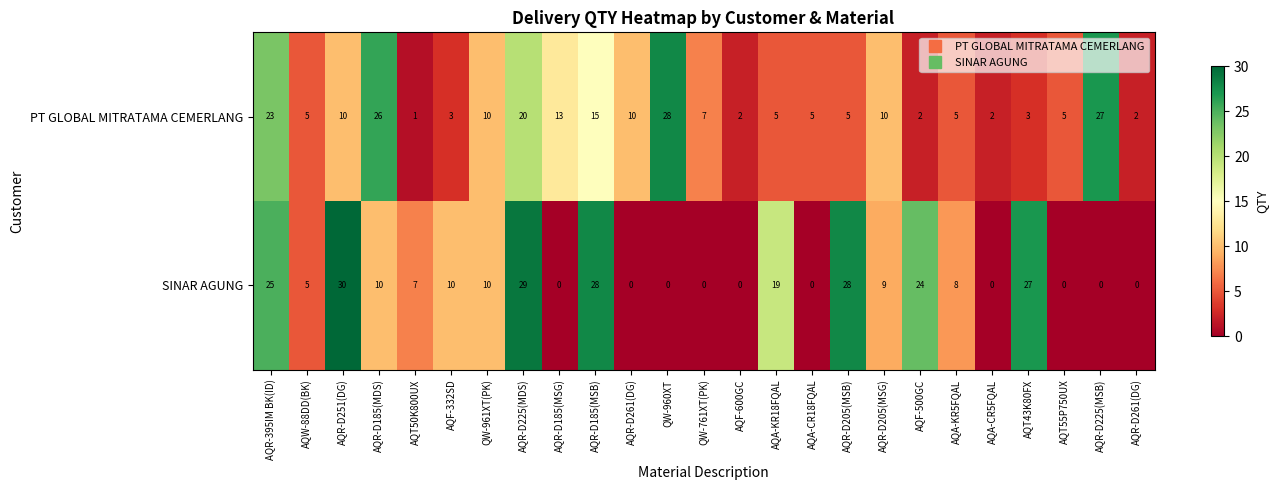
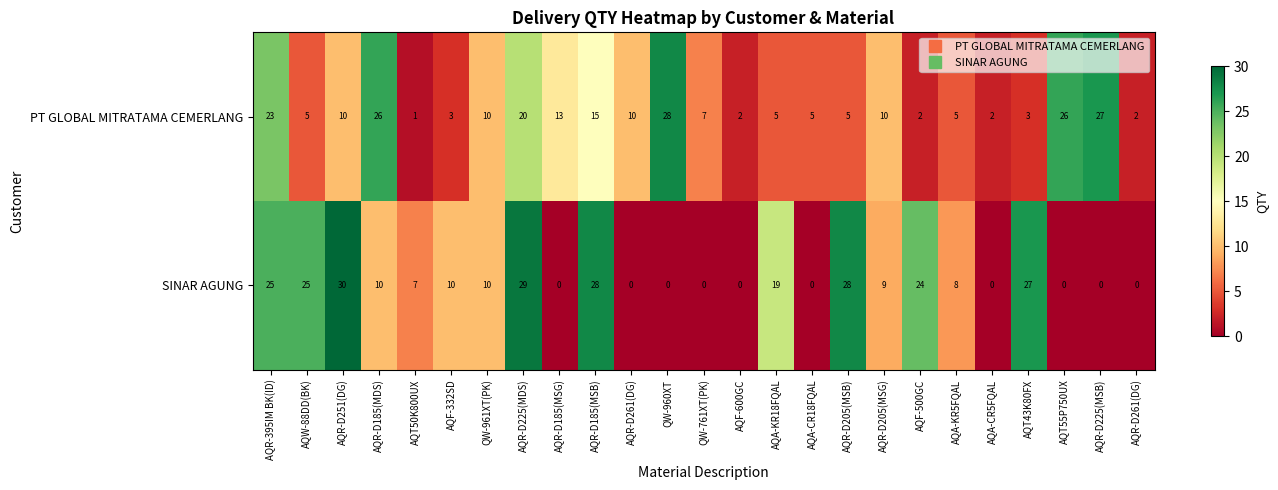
  {
    "PT GLOBAL MITRATAMA CEMERLANG": {
      "AQR-395IM BK(ID)": 23,
      "AQW-88DD(BK)": 5,
      "AQR-D251(DG)": 10,
      "AQR-D185(MDS)": 26,
      "AQT50K800UX": 1,
      "AQF-332SD": 3,
      "QW-961XT(PK)": 10,
      "AQR-D225(MDS)": 20,
      "AQR-D185(MSG)": 13,
      "AQR-D185(MSB)": 15,
      "QW-960XT": 28,
      "QW-761XT(PK)": 7,
      "AQF-600GC": 2,
      "AQA-KR18FQAL": 5,
      "AQA-CR18FQAL": 5,
      "AQR-D205(MSB)": 5,
      "AQR-D205(MSG)": 10,
      "AQF-500GC": 2,
      "AQA-KR5FQAL": 5,
      "AQA-CR5FQAL": 2,
      "AQT43K80FX": 3,
-     "AQT55P750UX": 5,
+     "AQT55P750UX": 26,
      "AQR-D225(MSB)": 27
    },
    "SINAR AGUNG": {
      "AQR-395IM BK(ID)": 25,
-     "AQW-88DD(BK)": 5,
+     "AQW-88DD(BK)": 25,
      "AQR-D251(DG)": 30,
      "AQR-D185(MDS)": 10,
      "AQT50K800UX": 7,
      "AQF-332SD": 10,
      "QW-961XT(PK)": 10,
      "AQR-D225(MDS)": 29,
      "AQR-D185(MSG)": 0,
      "AQR-D185(MSB)": 28,
      "QW-960XT": 0,
      "QW-761XT(PK)": 0,
      "AQF-600GC": 0,
      "AQA-KR18FQAL": 19,
      "AQA-CR18FQAL": 0,
      "AQR-D205(MSB)": 28,
      "AQR-D205(MSG)": 9,
      "AQF-500GC": 24,
      "AQA-KR5FQAL": 8,
      "AQA-CR5FQAL": 0,
      "AQT43K80FX": 27,
      "AQT55P750UX": 0,
      "AQR-D225(MSB)": 0
    }
  }
